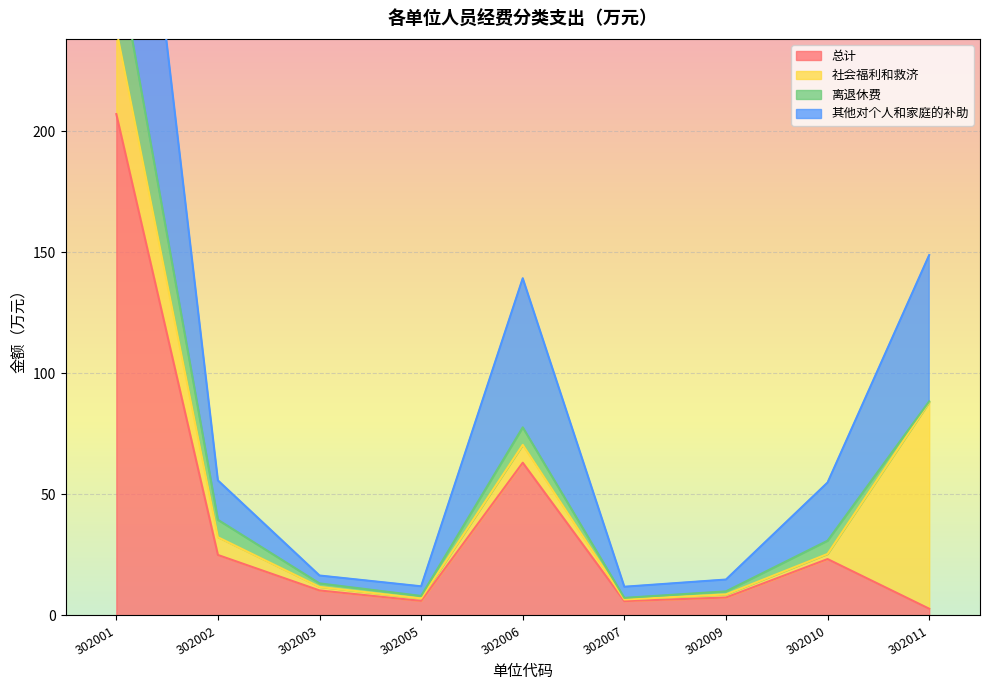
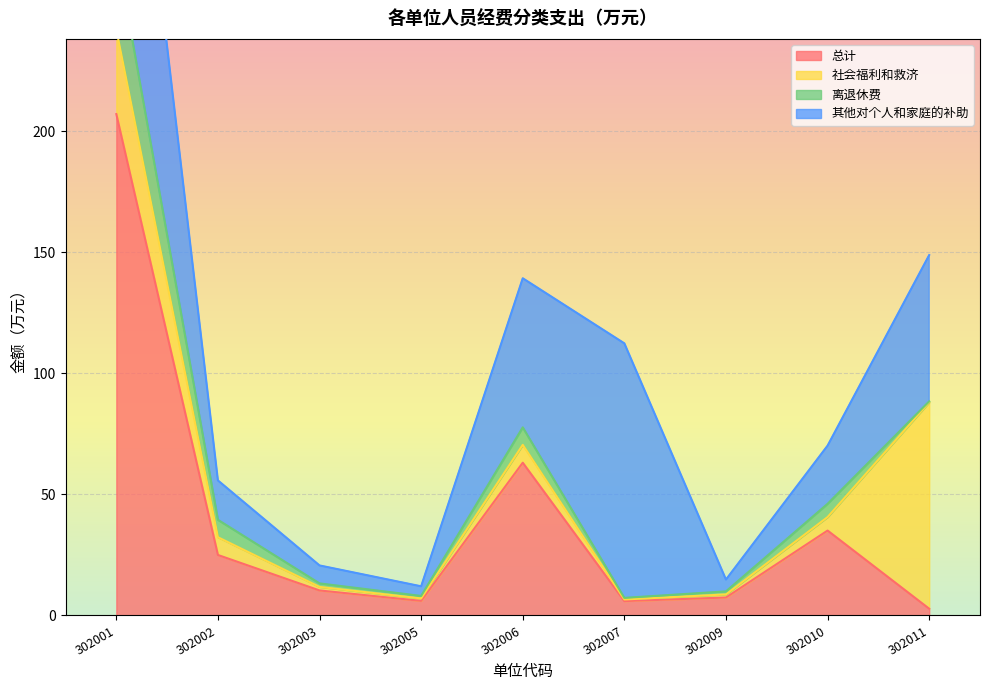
  {
    "总计": {
      "302001": 207,
      "302002": 25,
      "302003": 10,
      "302006": 63,
      "302009": 7,
-     "302010": 23,
+     "302010": 35,
      "302011": 3
    },
    "社会福利和救济": {
      "302002": 7,
      "302003": 1,
      "302006": 7,
      "302009": 1,
-     "302010": 2
+     "302010": 6
    },
    "离退休费": {
      "302002": 7,
      "302003": 1,
      "302006": 7,
      "302009": 1,
      "302010": 5
    },
    "其他对个人和家庭的补助": {
      "302002": 16,
-     "302003": 3,
+     "302003": 7,
      "302005": 4,
      "302006": 62,
-     "302007": 5,
+     "302007": 105,
      "302009": 5,
      "302010": 24,
      "302011": 60
    }
  }
